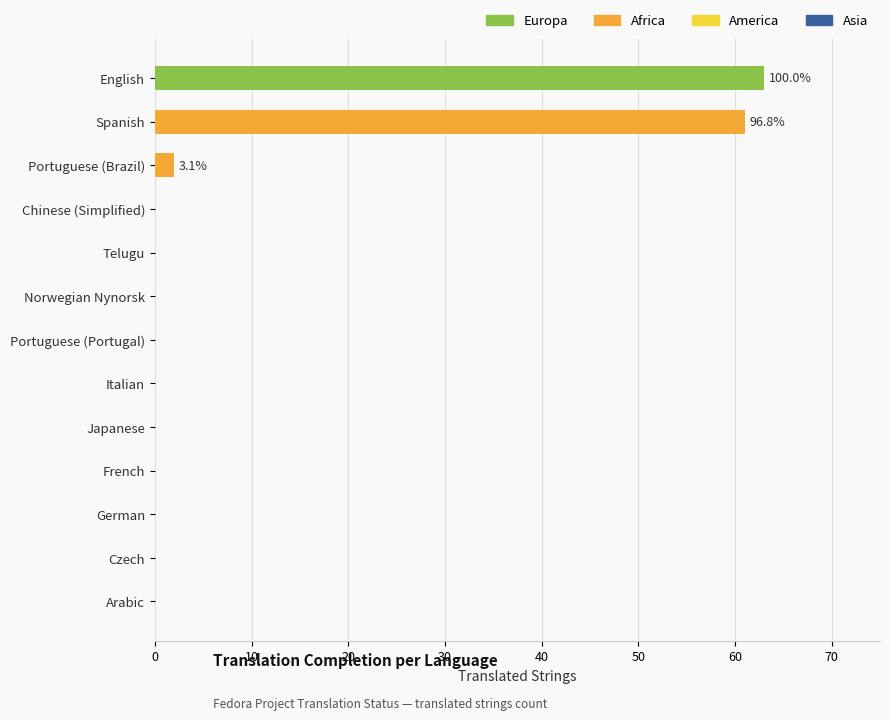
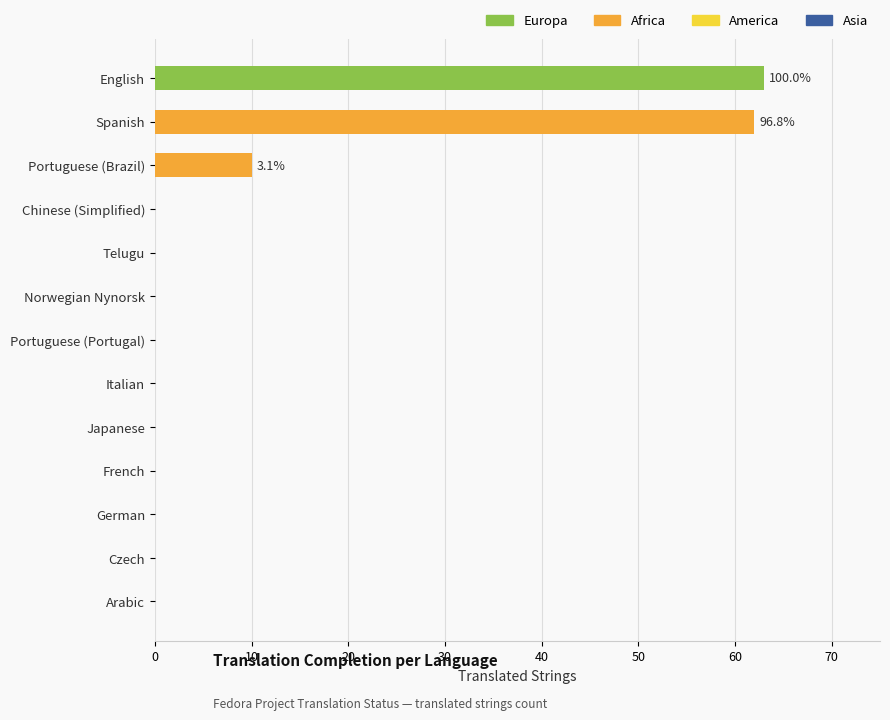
  {
-   "Spanish": 61,
-   "Portuguese (Brazil)": 2,
+   "Spanish": 62,
+   "Portuguese (Brazil)": 10,
    "Chinese (Simplified)": 0,
    "Telugu": 0,
    "Norwegian Nynorsk": 0,
    "Portuguese (Portugal)": 0,
    "Italian": 0,
    "Japanese": 0,
    "French": 0,
    "German": 0,
    "Czech": 0,
    "Arabic": 0
  }
